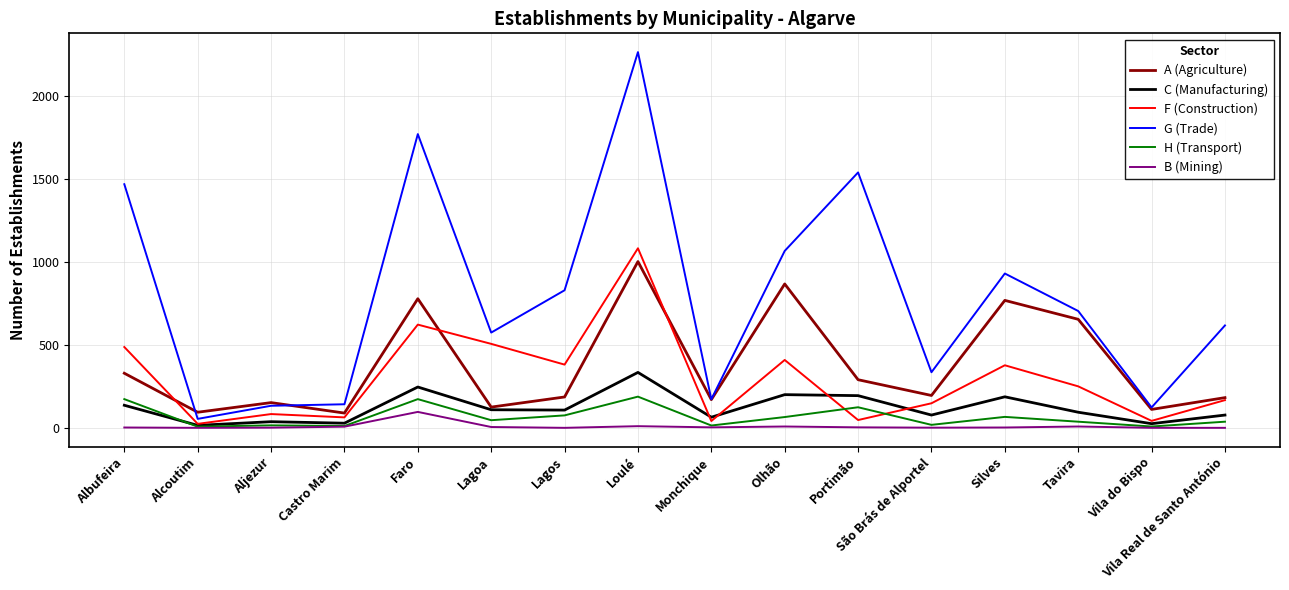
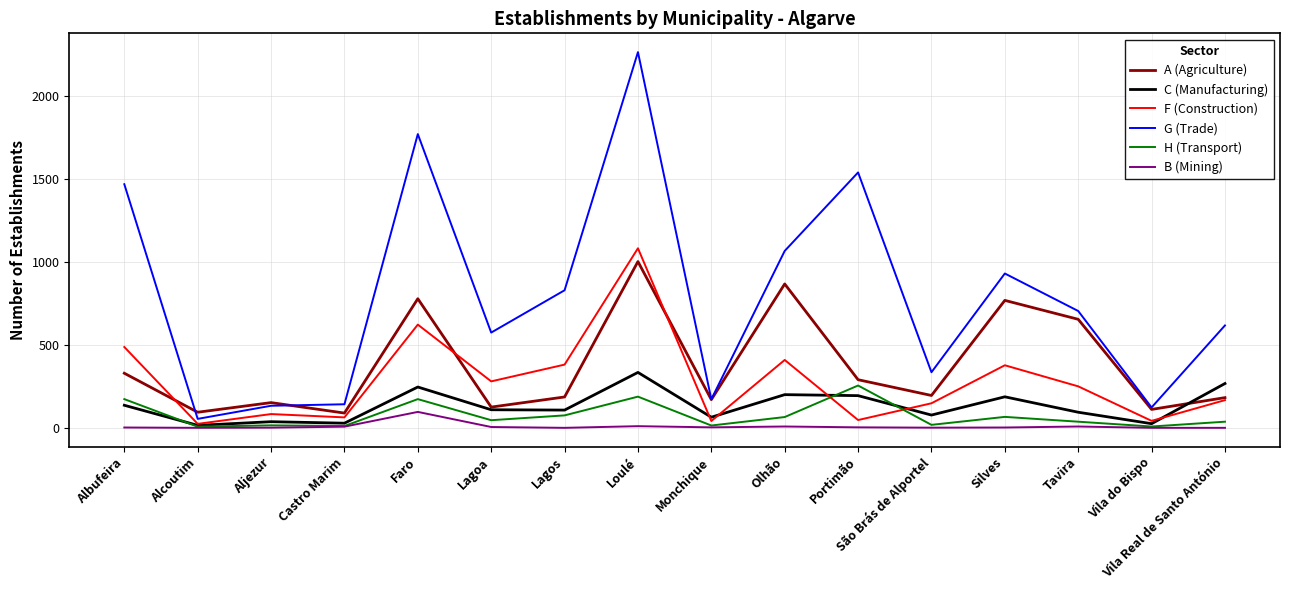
  {
    "A (Agriculture)": {
      "Albufeira": 330,
      "Alcoutim": 90,
      "Aljezur": 150,
      "Castro Marim": 90,
      "Faro": 780,
      "Lagoa": 130,
      "Lagos": 190,
      "Loulé": 1000,
      "Olhão": 870,
      "Portimão": 290,
      "São Brás de Alportel": 200,
      "Silves": 770,
      "Tavira": 650
    },
    "C (Manufacturing)": {
      "Albufeira": 140,
      "Aljezur": 40,
      "Castro Marim": 30,
      "Faro": 250,
      "Lagoa": 110,
      "Lagos": 110,
      "Loulé": 330,
      "Monchique": 60,
      "Olhão": 200,
      "Portimão": 190,
      "São Brás de Alportel": 80,
      "Silves": 190,
      "Tavira": 90,
      "Vila do Bispo": 30,
-     "Vila Real de Santo António": 80
+     "Vila Real de Santo António": 270
    },
    "F (Construction)": {
      "Albufeira": 490,
      "Aljezur": 80,
      "Castro Marim": 60,
      "Faro": 620,
-     "Lagoa": 510,
+     "Lagoa": 280,
      "Lagos": 380,
      "Loulé": 1080,
      "Monchique": 40,
      "Olhão": 410,
      "Portimão": 50,
      "São Brás de Alportel": 150,
      "Silves": 380,
      "Tavira": 250,
      "Vila do Bispo": 40
    },
    "G (Trade)": {
      "Albufeira": 1470,
      "Alcoutim": 50,
      "Aljezur": 130,
      "Castro Marim": 140,
      "Faro": 1770,
      "Lagoa": 570,
      "Lagos": 830,
      "Loulé": 2260,
      "Olhão": 1070,
      "Portimão": 1540,
      "São Brás de Alportel": 340,
      "Silves": 930,
      "Tavira": 700,
      "Vila Real de Santo António": 620
    },
    "H (Transport)": {
      "Albufeira": 170,
      "Faro": 170,
      "Lagoa": 50,
      "Lagos": 80,
      "Loulé": 190,
      "Olhão": 70,
-     "Portimão": 120,
+     "Portimão": 260,
      "São Brás de Alportel": 20,
      "Silves": 70,
      "Tavira": 40,
      "Vila Real de Santo António": 40
    },
    "B (Mining)": {
      "Albufeira": 0,
      "Faro": 100,
      "Lagoa": 10,
      "Lagos": 0,
      "Loulé": 10,
      "Olhão": 10,
      "Portimão": 0,
      "São Brás de Alportel": 0,
      "Silves": 0,
      "Tavira": 10,
      "Vila Real de Santo António": 0
    }
  }
